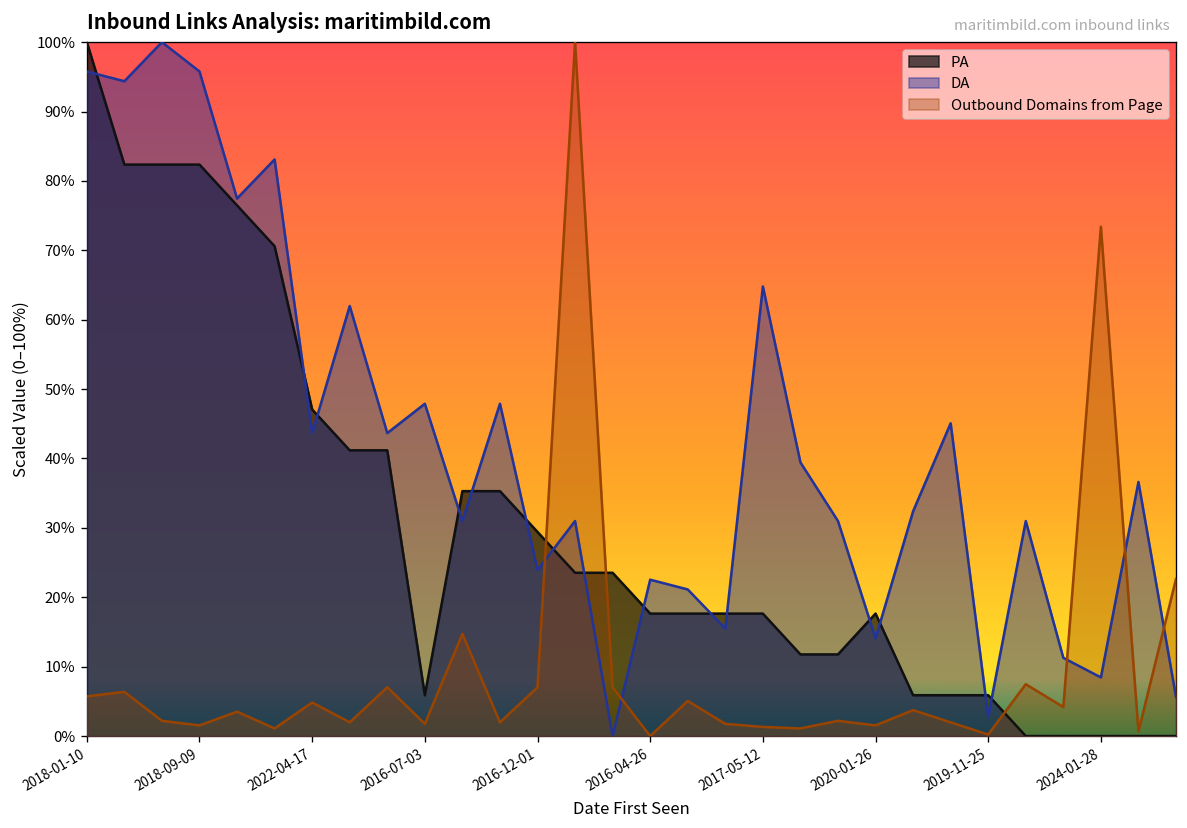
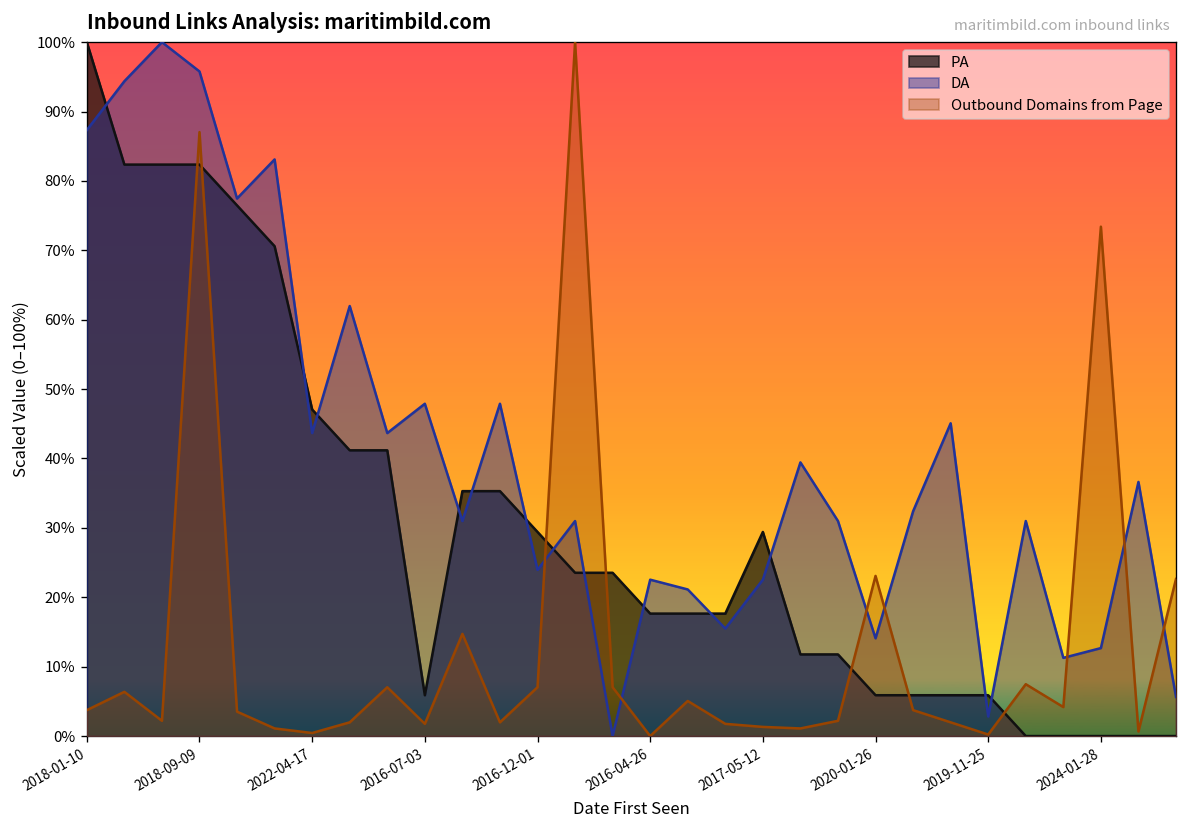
  {
    "PA": {
      "2018-01-10": "100%",
      "2018-09-09": "82%",
      "2022-04-17": "47%",
      "2016-07-03": "6%",
      "2016-12-01": "29%",
      "2016-04-26": "18%",
-     "2017-05-12": "18%",
-     "2020-01-26": "18%",
+     "2017-05-12": "29%",
+     "2020-01-26": "6%",
      "2019-11-25": "6%",
      "2024-01-28": "0%"
    },
    "DA": {
-     "2018-01-10": "96%",
+     "2018-01-10": "87%",
      "2018-09-09": "96%",
      "2022-04-17": "44%",
      "2016-07-03": "48%",
      "2016-12-01": "24%",
      "2016-04-26": "23%",
-     "2017-05-12": "65%",
+     "2017-05-12": "23%",
      "2020-01-26": "14%",
      "2019-11-25": "3%",
-     "2024-01-28": "8%"
+     "2024-01-28": "13%"
    },
    "Outbound Domains from Page": {
-     "2018-01-10": "6%",
-     "2018-09-09": "2%",
-     "2022-04-17": "5%",
+     "2018-01-10": "4%",
+     "2018-09-09": "87%",
+     "2022-04-17": "0%",
      "2016-07-03": "2%",
      "2016-12-01": "7%",
      "2016-04-26": "0%",
      "2017-05-12": "1%",
-     "2020-01-26": "2%",
+     "2020-01-26": "23%",
      "2019-11-25": "0%",
      "2024-01-28": "73%"
    }
  }
